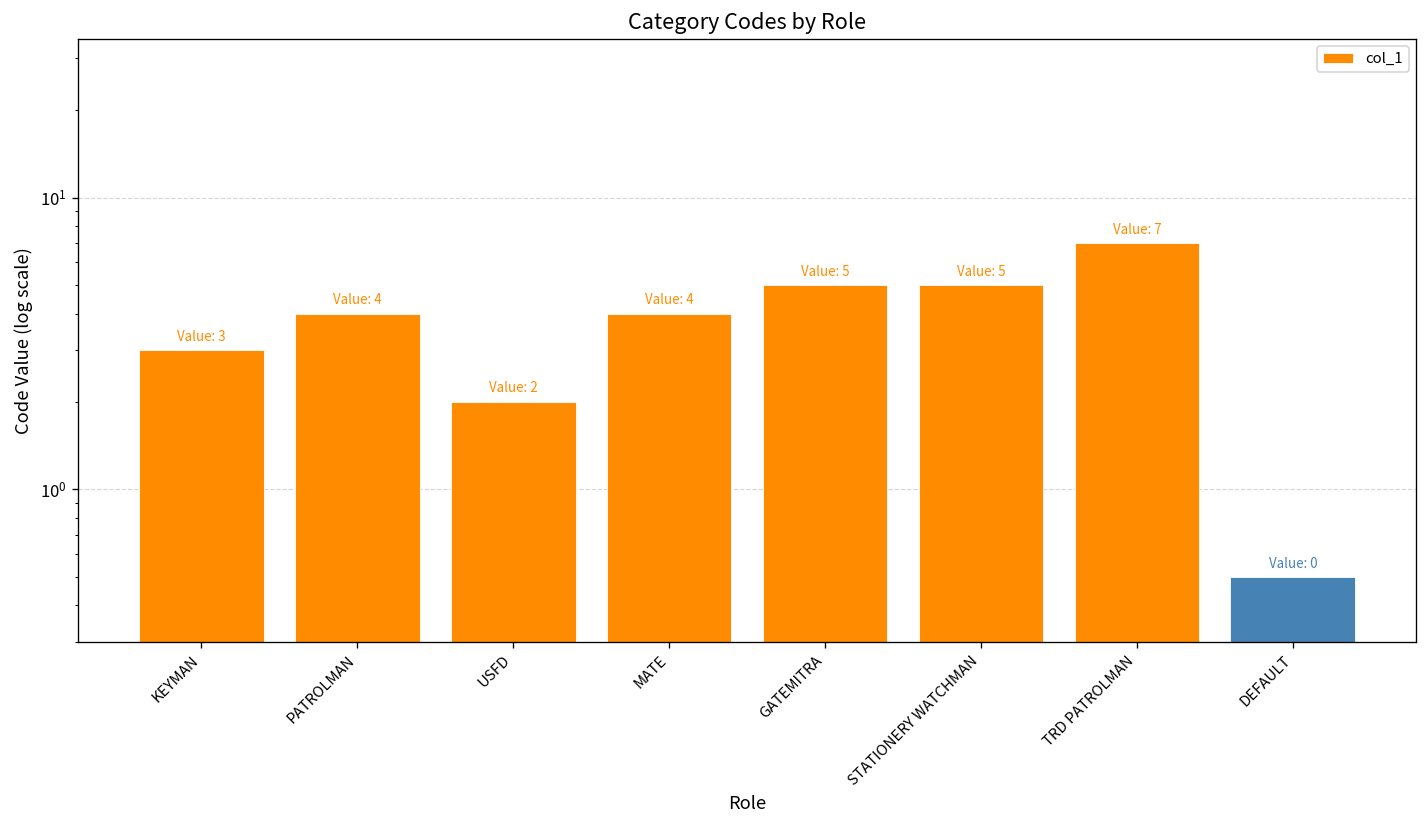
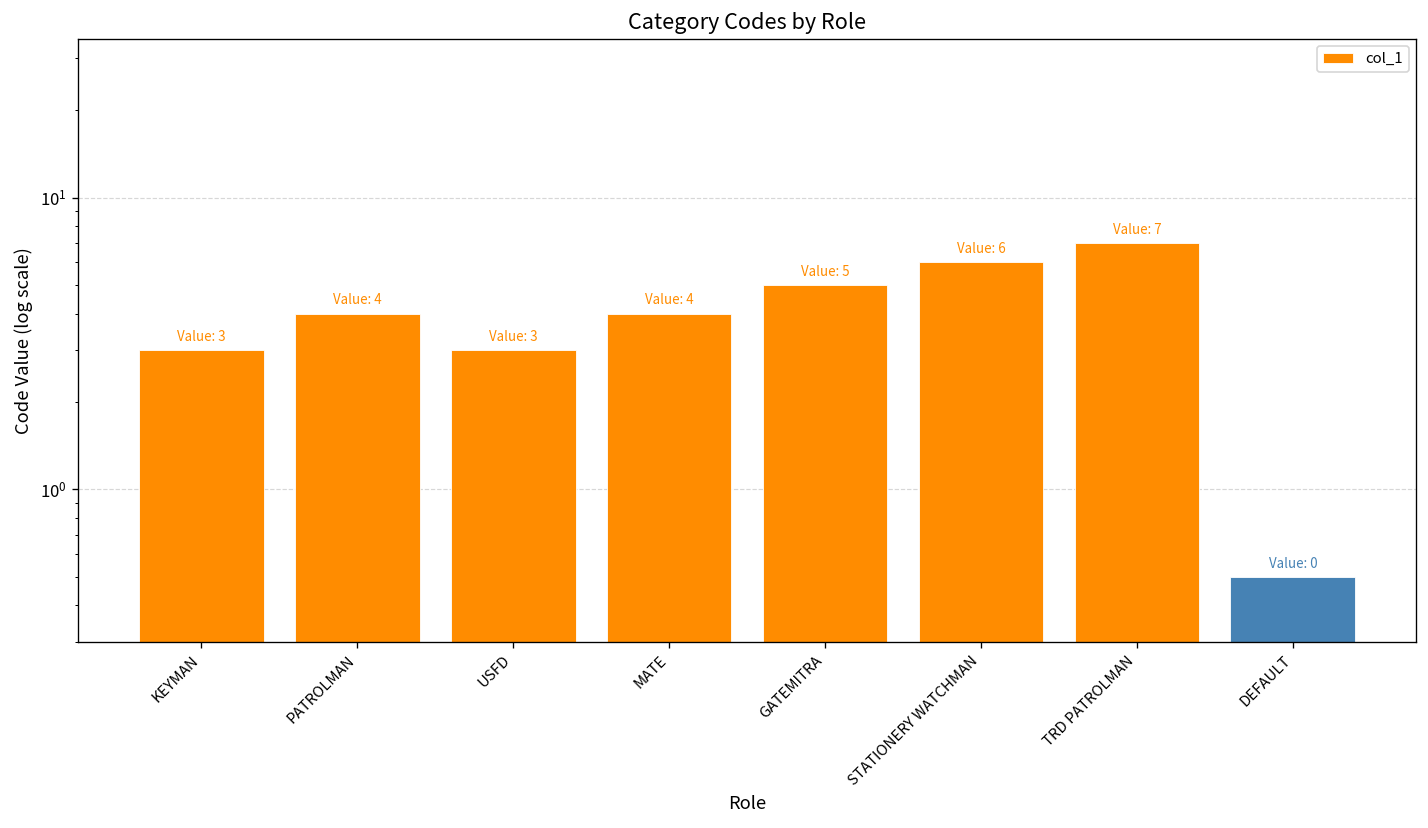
  {
    "KEYMAN": 3,
    "PATROLMAN": 4,
-   "USFD": 2,
+   "USFD": 3,
    "MATE": 4,
    "GATEMITRA": 5,
-   "STATIONERY WATCHMAN": 5,
+   "STATIONERY WATCHMAN": 6,
    "TRD PATROLMAN": 7,
    "DEFAULT": 0
  }
